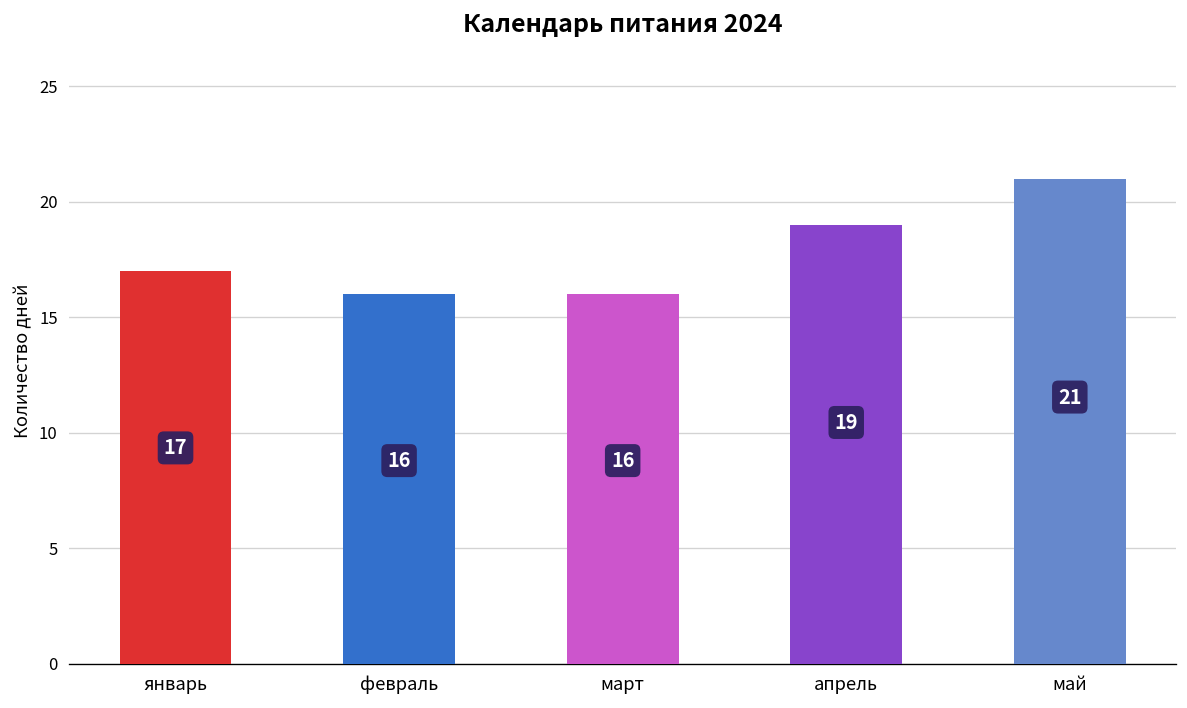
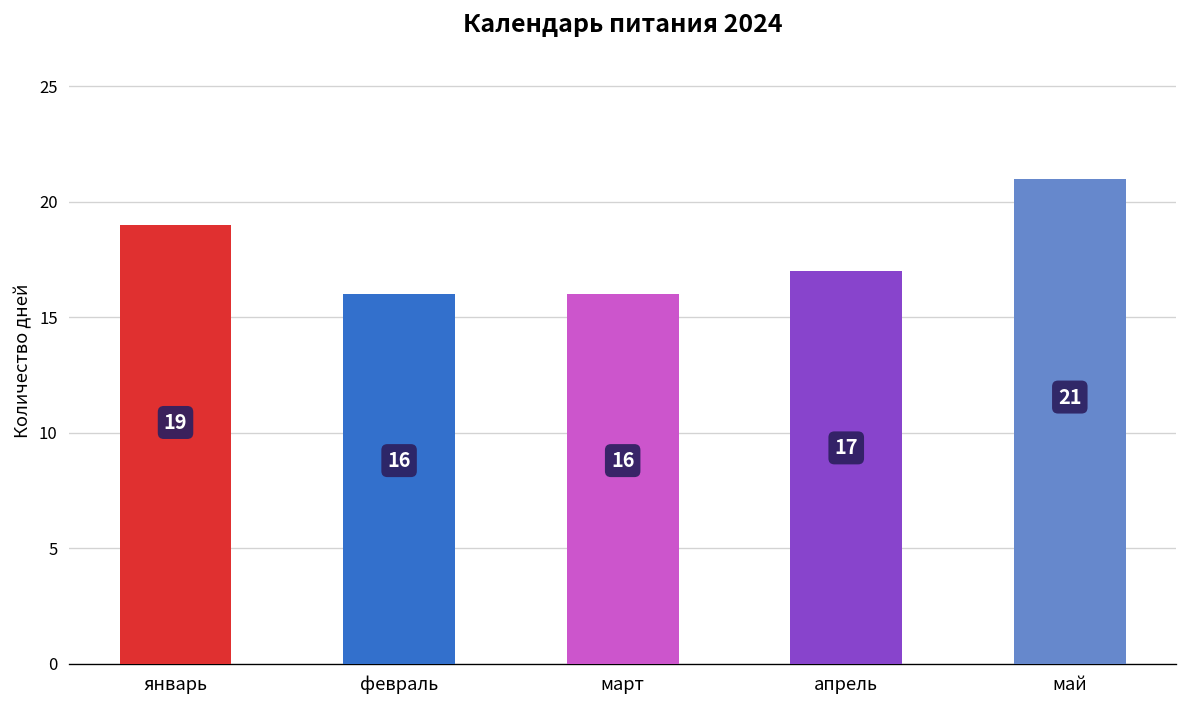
  {
-   "январь": 17,
-   "апрель": 19
+   "январь": 19,
+   "апрель": 17
  }
